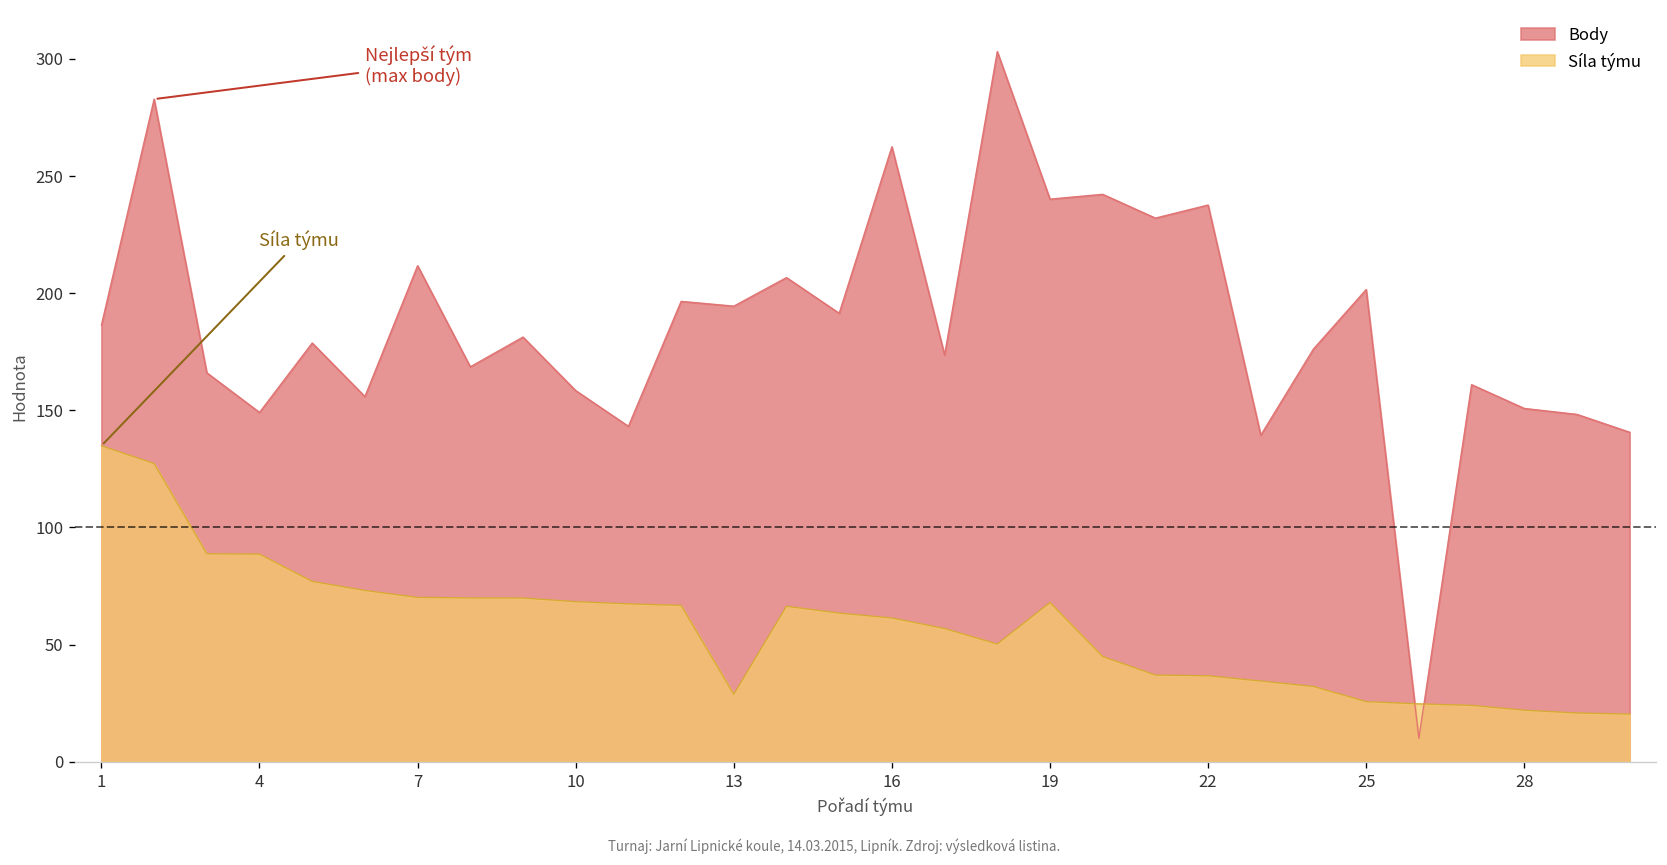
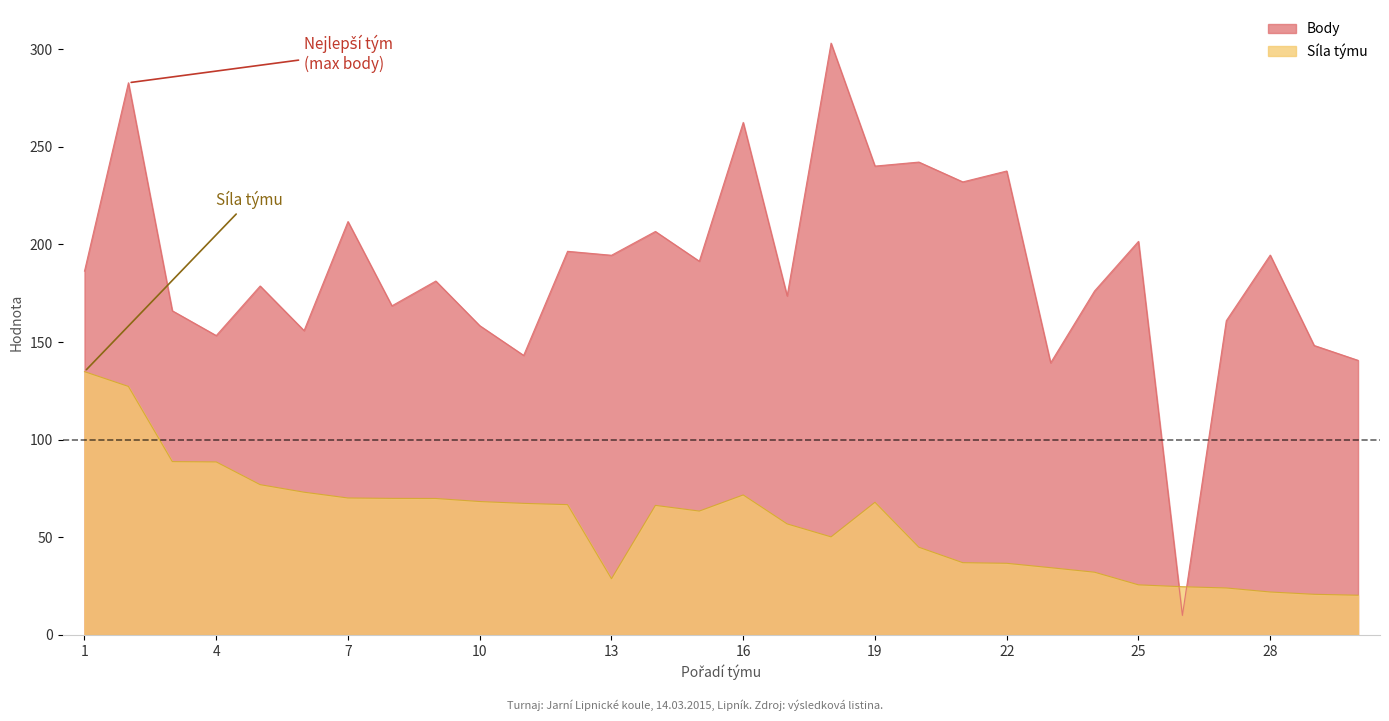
  {
    "Body": {
      "1": 186,
-     "4": 149,
+     "4": 153,
      "7": 212,
      "10": 158,
      "13": 194,
      "16": 262,
      "19": 240,
      "22": 238,
      "25": 202,
-     "28": 151
+     "28": 194
    },
    "Síla týmu": {
      "1": 135,
      "4": 89,
      "7": 70,
      "10": 68,
      "13": 29,
-     "16": 61,
+     "16": 72,
      "19": 68,
      "22": 37,
      "25": 26,
      "28": 22
    }
  }
